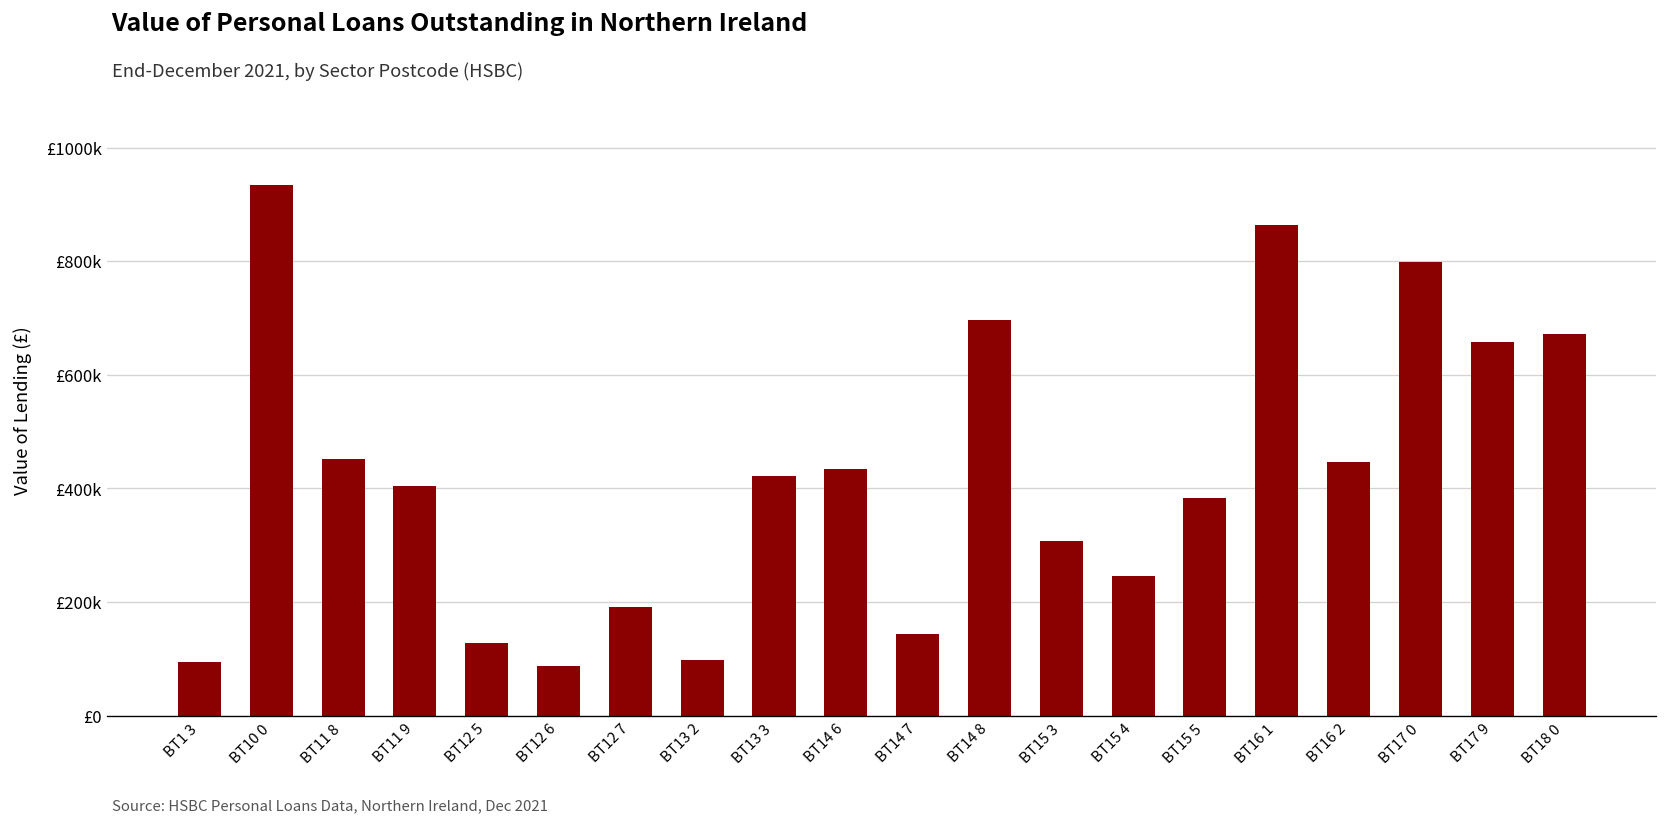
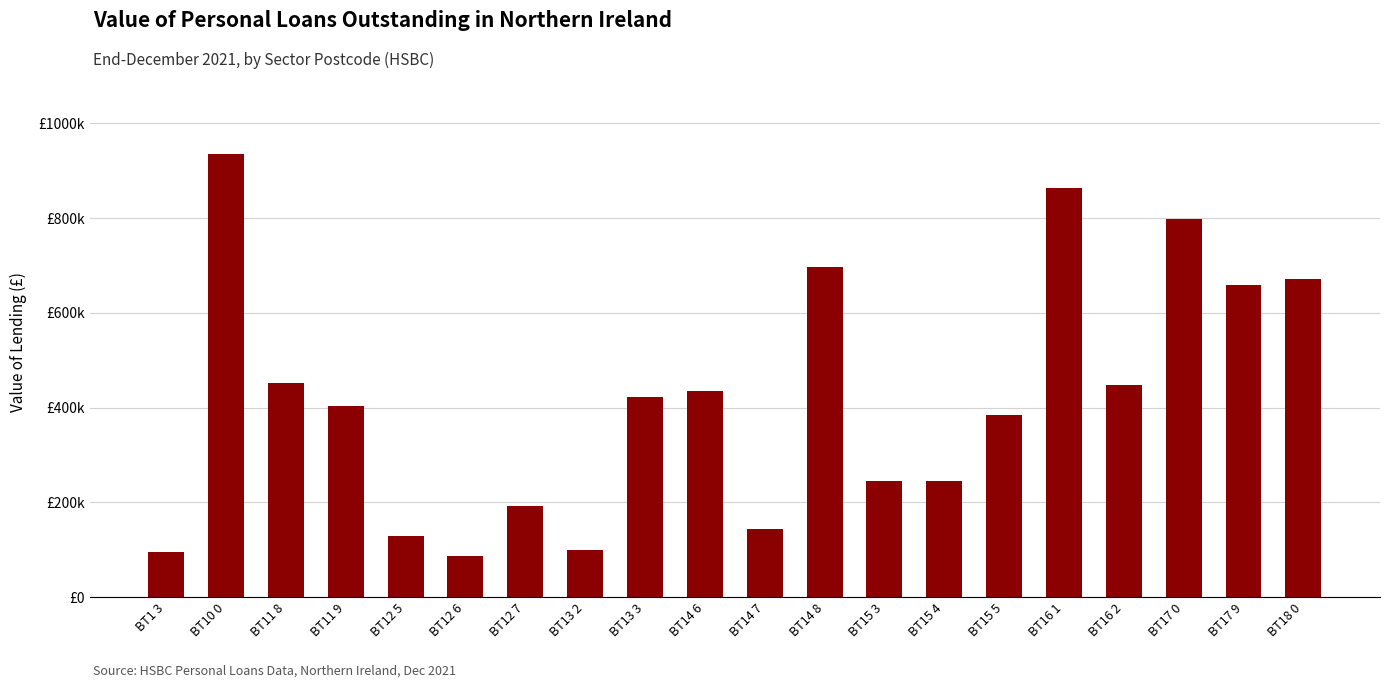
  {
    "BT1 3": "£90000",
    "BT10 0": "£930000",
    "BT11 8": "£450000",
    "BT11 9": "£400000",
    "BT12 5": "£130000",
    "BT12 6": "£90000",
    "BT12 7": "£190000",
    "BT13 2": "£100000",
    "BT13 3": "£420000",
    "BT14 6": "£430000",
    "BT14 7": "£140000",
    "BT14 8": "£700000",
-   "BT15 3": "£310000",
+   "BT15 3": "£250000",
    "BT15 4": "£250000",
    "BT15 5": "£380000",
    "BT16 1": "£860000",
    "BT16 2": "£450000",
    "BT17 0": "£800000",
    "BT17 9": "£660000",
    "BT18 0": "£670000"
  }
